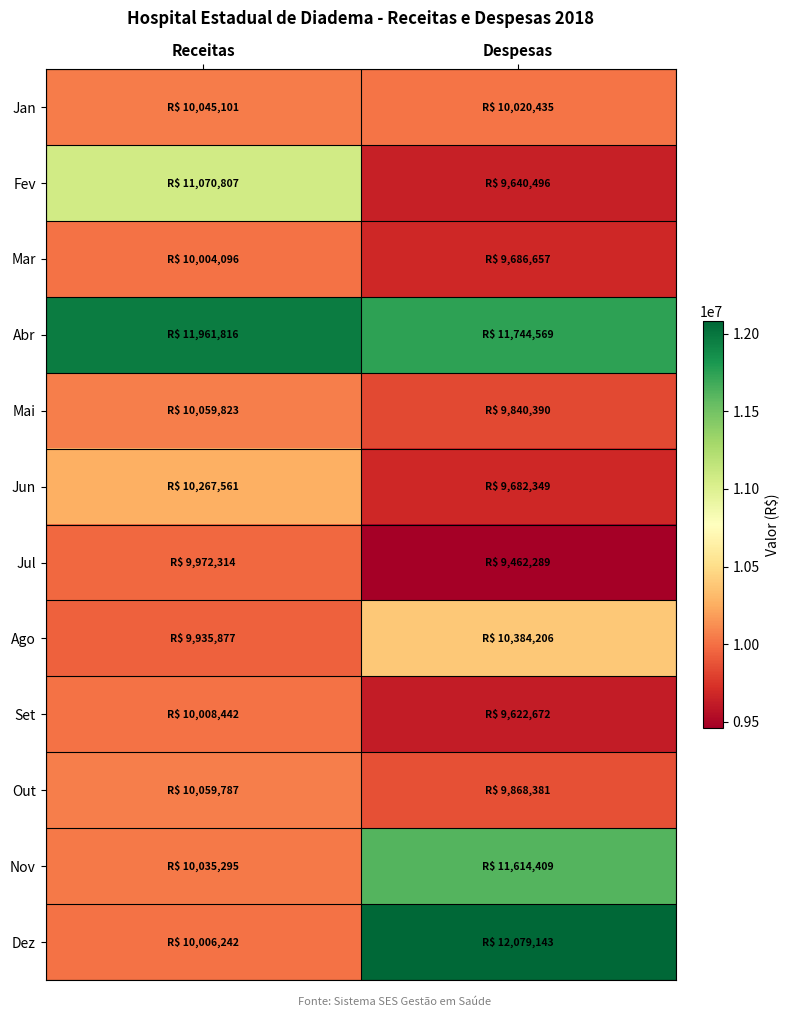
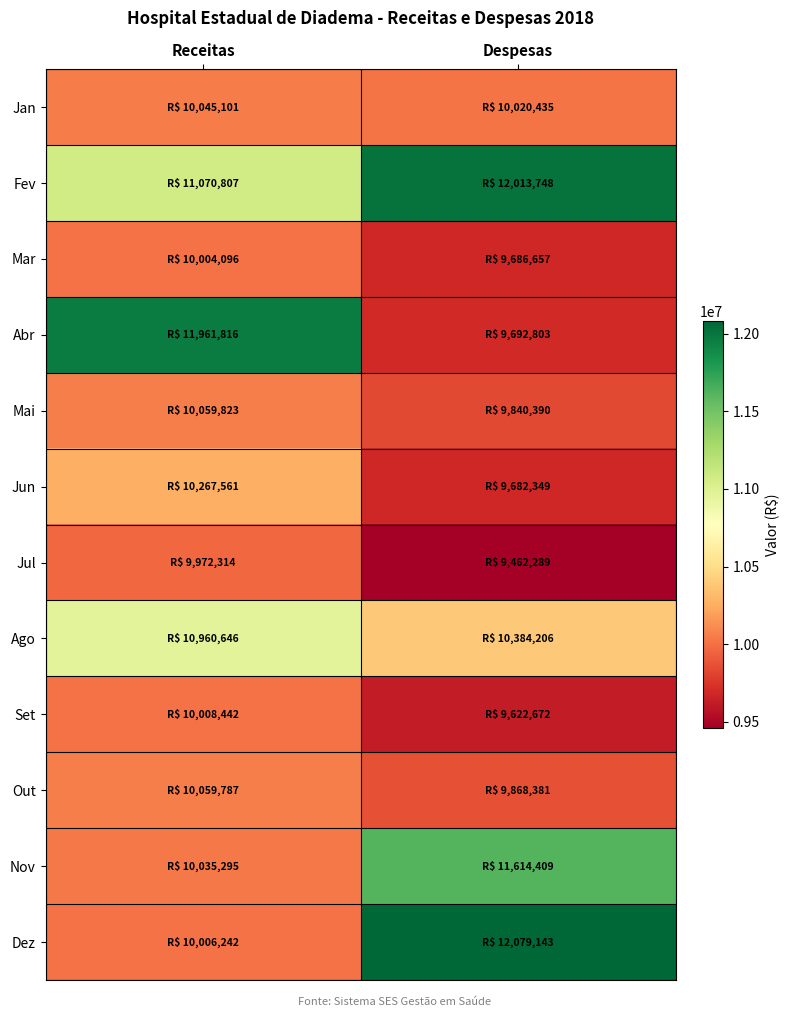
  {
    "Jan": {
      "Receitas": "10,045,101",
      "Despesas": "10,020,435"
    },
    "Fev": {
      "Receitas": "11,070,807",
-     "Despesas": "9,640,496"
+     "Despesas": "12,013,748"
    },
    "Mar": {
      "Receitas": "10,004,096",
      "Despesas": "9,686,657"
    },
    "Abr": {
      "Receitas": "11,961,816",
-     "Despesas": "11,744,569"
+     "Despesas": "9,692,803"
    },
    "Mai": {
      "Receitas": "10,059,823",
      "Despesas": "9,840,390"
    },
    "Jun": {
      "Receitas": "10,267,561",
      "Despesas": "9,682,349"
    },
    "Jul": {
      "Receitas": "9,972,314",
      "Despesas": "9,462,289"
    },
    "Ago": {
-     "Receitas": "9,935,877",
+     "Receitas": "10,960,646",
      "Despesas": "10,384,206"
    },
    "Set": {
      "Receitas": "10,008,442",
      "Despesas": "9,622,672"
    },
    "Out": {
      "Receitas": "10,059,787",
      "Despesas": "9,868,381"
    },
    "Nov": {
      "Receitas": "10,035,295",
      "Despesas": "11,614,409"
    },
    "Dez": {
      "Receitas": "10,006,242",
      "Despesas": "12,079,143"
    }
  }
